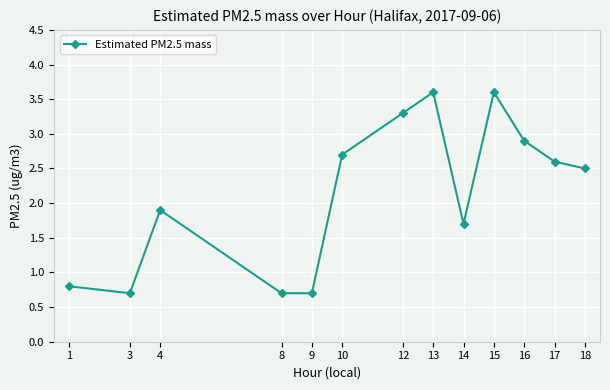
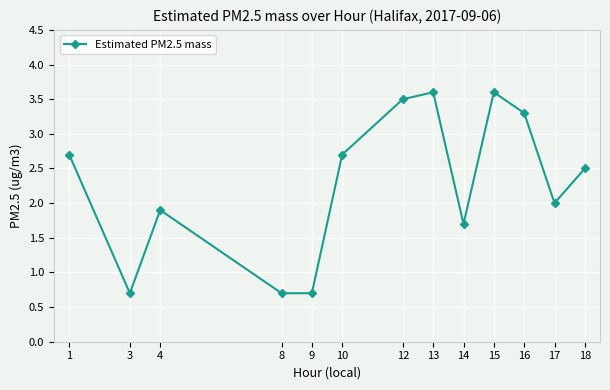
  {
-   "1": 0.8,
+   "1": 2.7,
    "3": 0.7,
    "4": 1.9,
    "8": 0.7,
    "9": 0.7,
    "10": 2.7,
-   "12": 3.3,
+   "12": 3.5,
    "13": 3.6,
    "14": 1.7,
    "15": 3.6,
-   "16": 2.9,
-   "17": 2.6,
+   "16": 3.3,
+   "17": 2.0,
    "18": 2.5
  }
